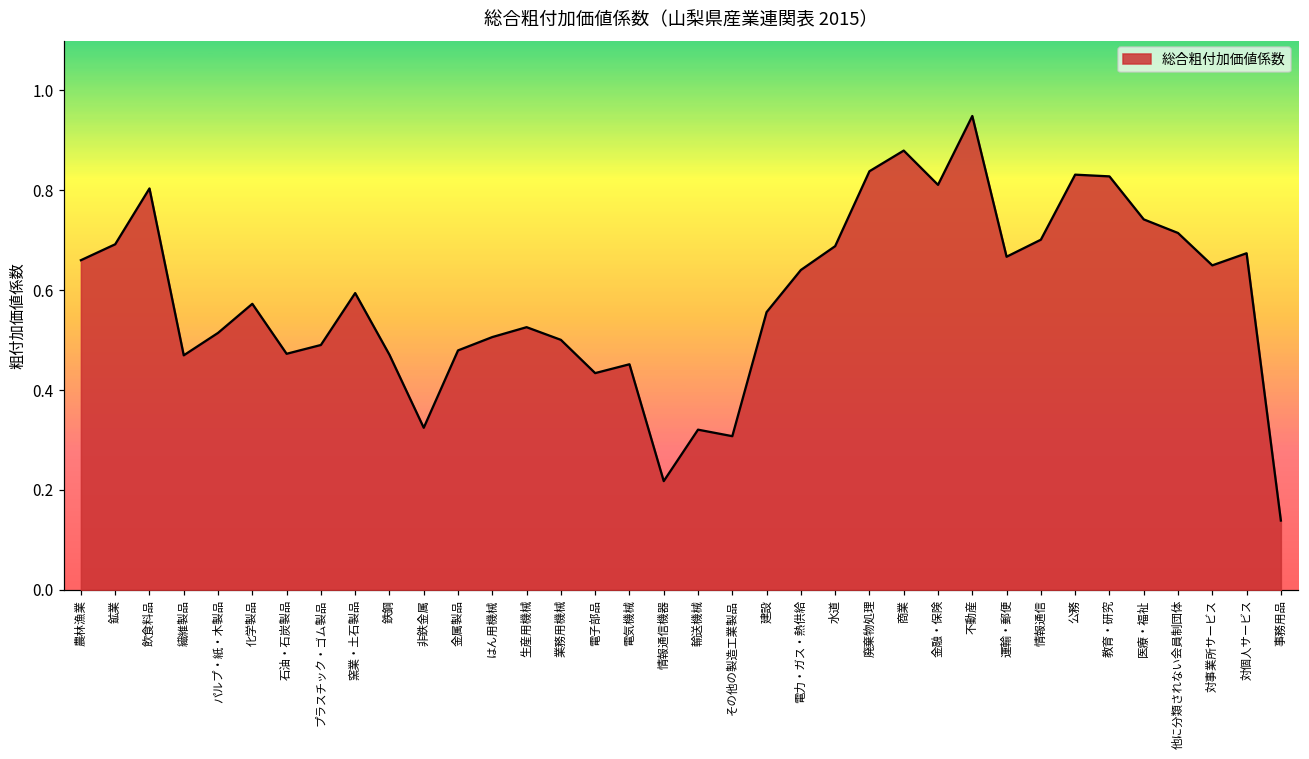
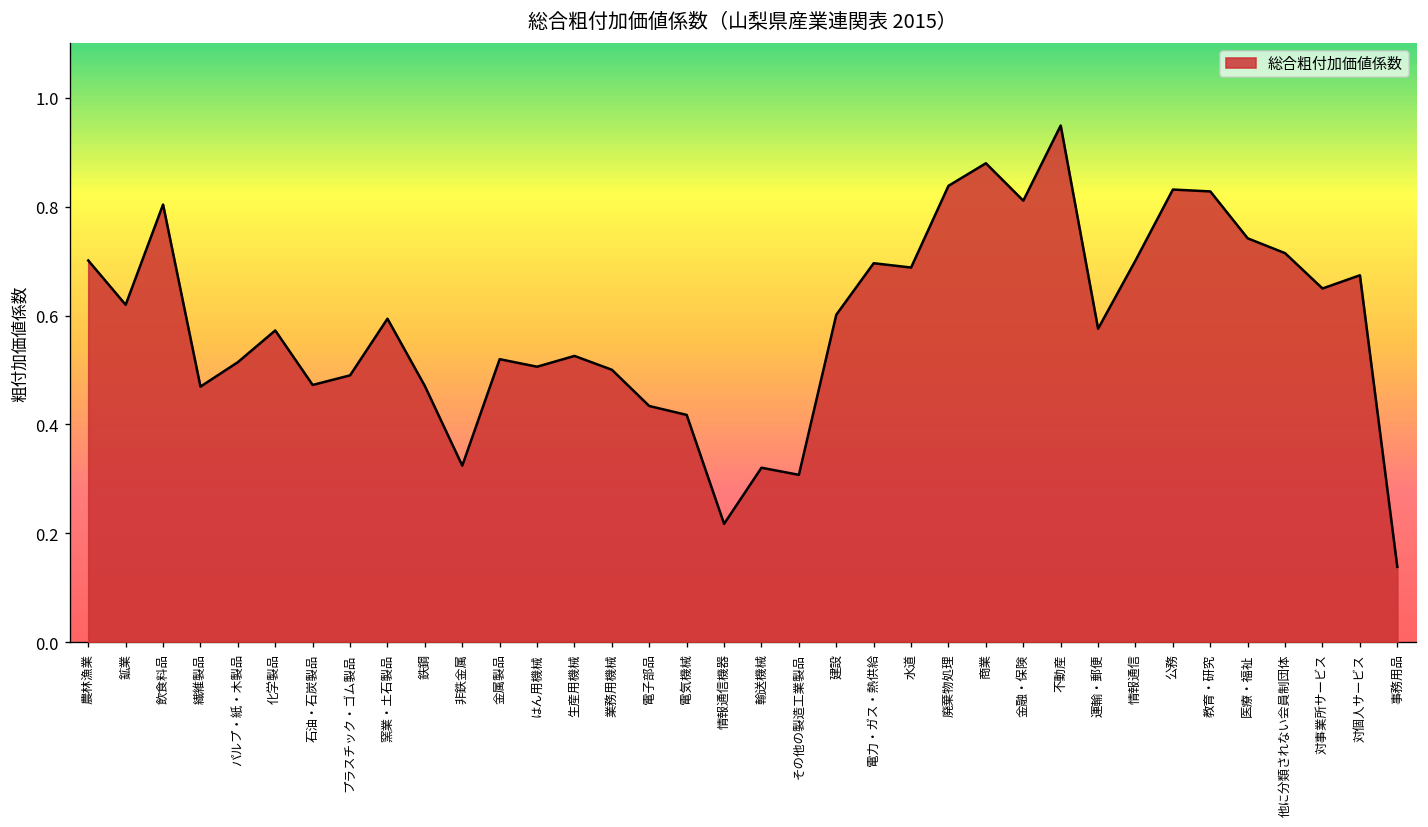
  {
-   "農林漁業": 0.66,
-   "鉱業": 0.69,
+   "農林漁業": 0.70,
+   "鉱業": 0.62,
    "飲食料品": 0.80,
    "繊維製品": 0.47,
    "パルプ・紙・木製品": 0.51,
    "化学製品": 0.57,
    "石油・石炭製品": 0.47,
    "プラスチック・ゴム製品": 0.49,
    "窯業・土石製品": 0.59,
    "鉄鋼": 0.47,
    "非鉄金属": 0.32,
-   "金属製品": 0.48,
+   "金属製品": 0.52,
    "はん用機械": 0.51,
    "生産用機械": 0.53,
    "業務用機械": 0.50,
    "電子部品": 0.43,
-   "電気機械": 0.45,
+   "電気機械": 0.42,
    "情報通信機器": 0.22,
    "輸送機械": 0.32,
    "その他の製造工業製品": 0.31,
-   "建設": 0.56,
-   "電力・ガス・熱供給": 0.64,
+   "建設": 0.60,
+   "電力・ガス・熱供給": 0.70,
    "水道": 0.69,
    "廃棄物処理": 0.84,
    "商業": 0.88,
    "金融・保険": 0.81,
    "不動産": 0.95,
-   "運輸・郵便": 0.67,
+   "運輸・郵便": 0.58,
    "情報通信": 0.70,
    "公務": 0.83,
    "教育・研究": 0.83,
    "医療・福祉": 0.74,
    "他に分類されない会員制団体": 0.71,
    "対事業所サービス": 0.65,
    "対個人サービス": 0.67,
    "事務用品": 0.14
  }
